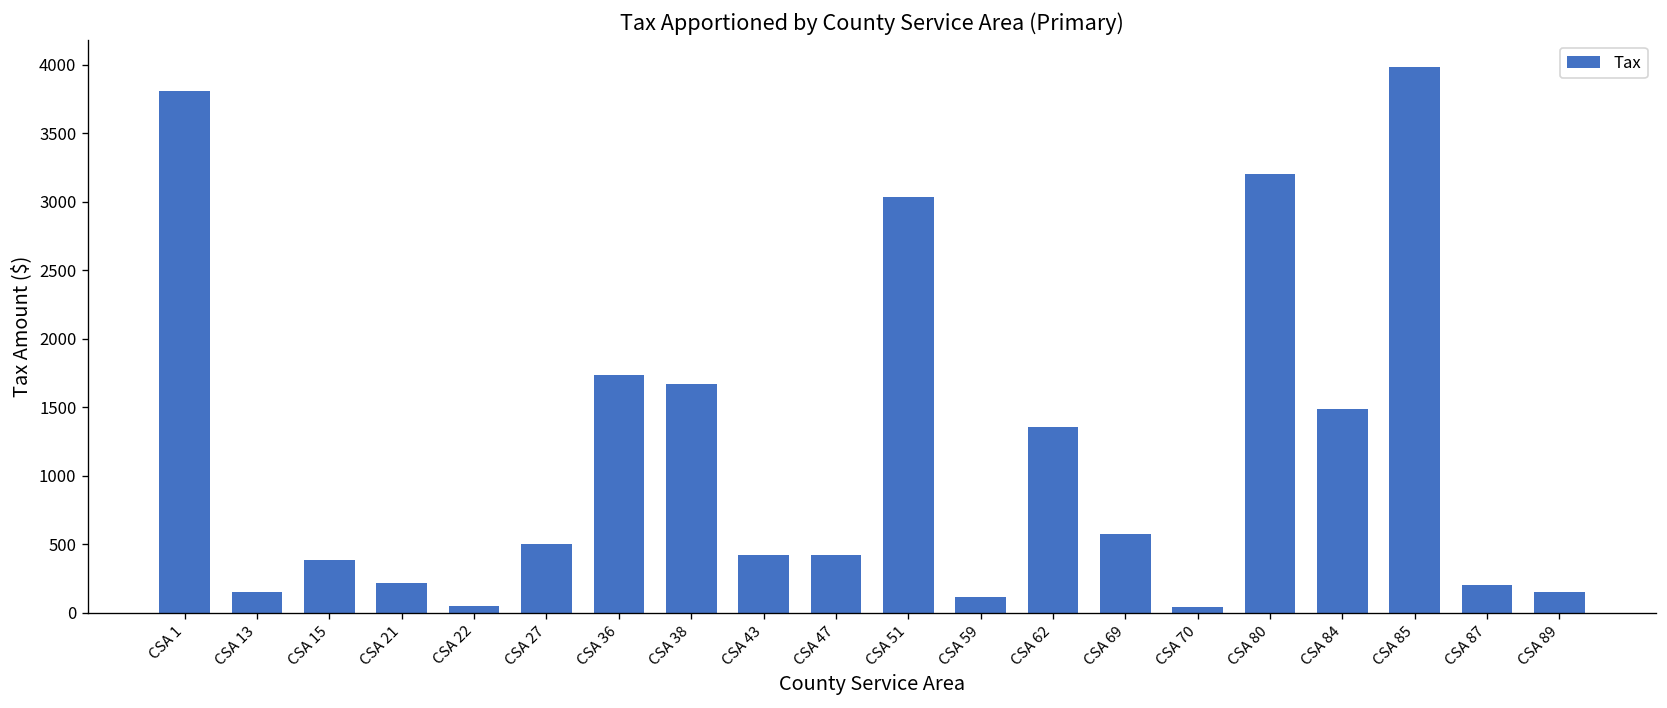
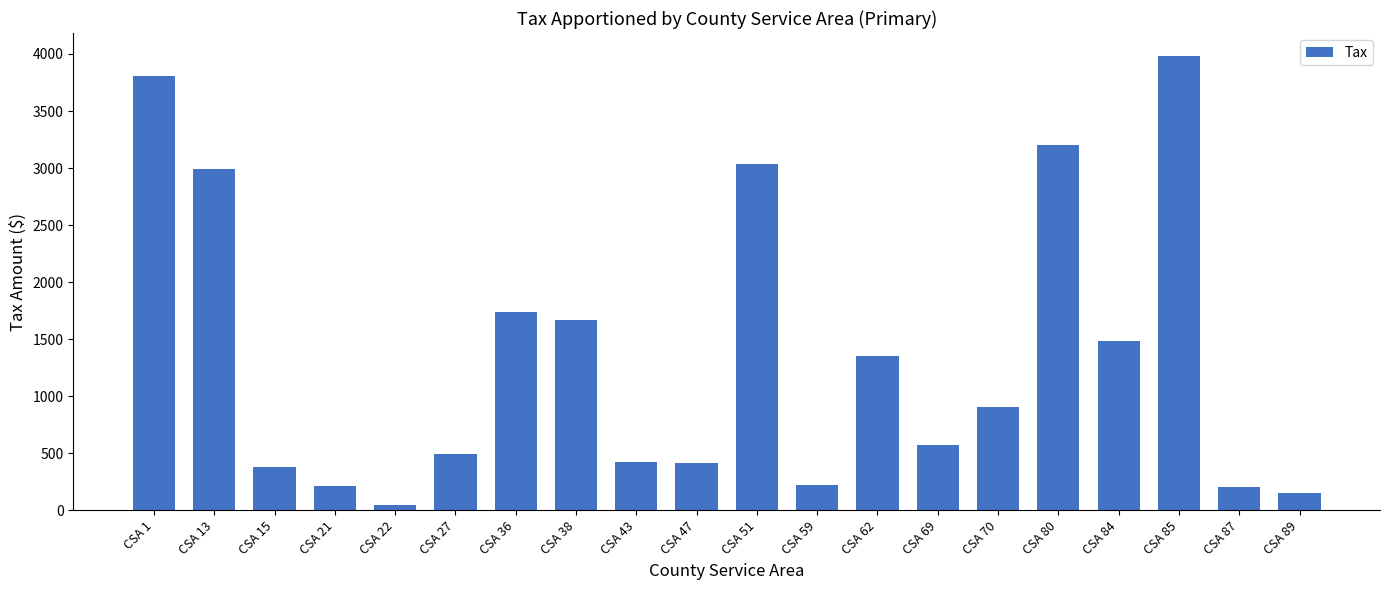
  {
    "CSA 1": 3810,
-   "CSA 13": 150,
+   "CSA 13": 2990,
    "CSA 15": 380,
    "CSA 21": 210,
    "CSA 22": 40,
    "CSA 27": 500,
    "CSA 36": 1730,
    "CSA 38": 1670,
    "CSA 43": 420,
    "CSA 47": 420,
    "CSA 51": 3040,
-   "CSA 59": 110,
+   "CSA 59": 220,
    "CSA 62": 1350,
    "CSA 69": 570,
-   "CSA 70": 40,
+   "CSA 70": 910,
    "CSA 80": 3200,
    "CSA 84": 1490,
    "CSA 85": 3980,
    "CSA 87": 200,
    "CSA 89": 150
  }
